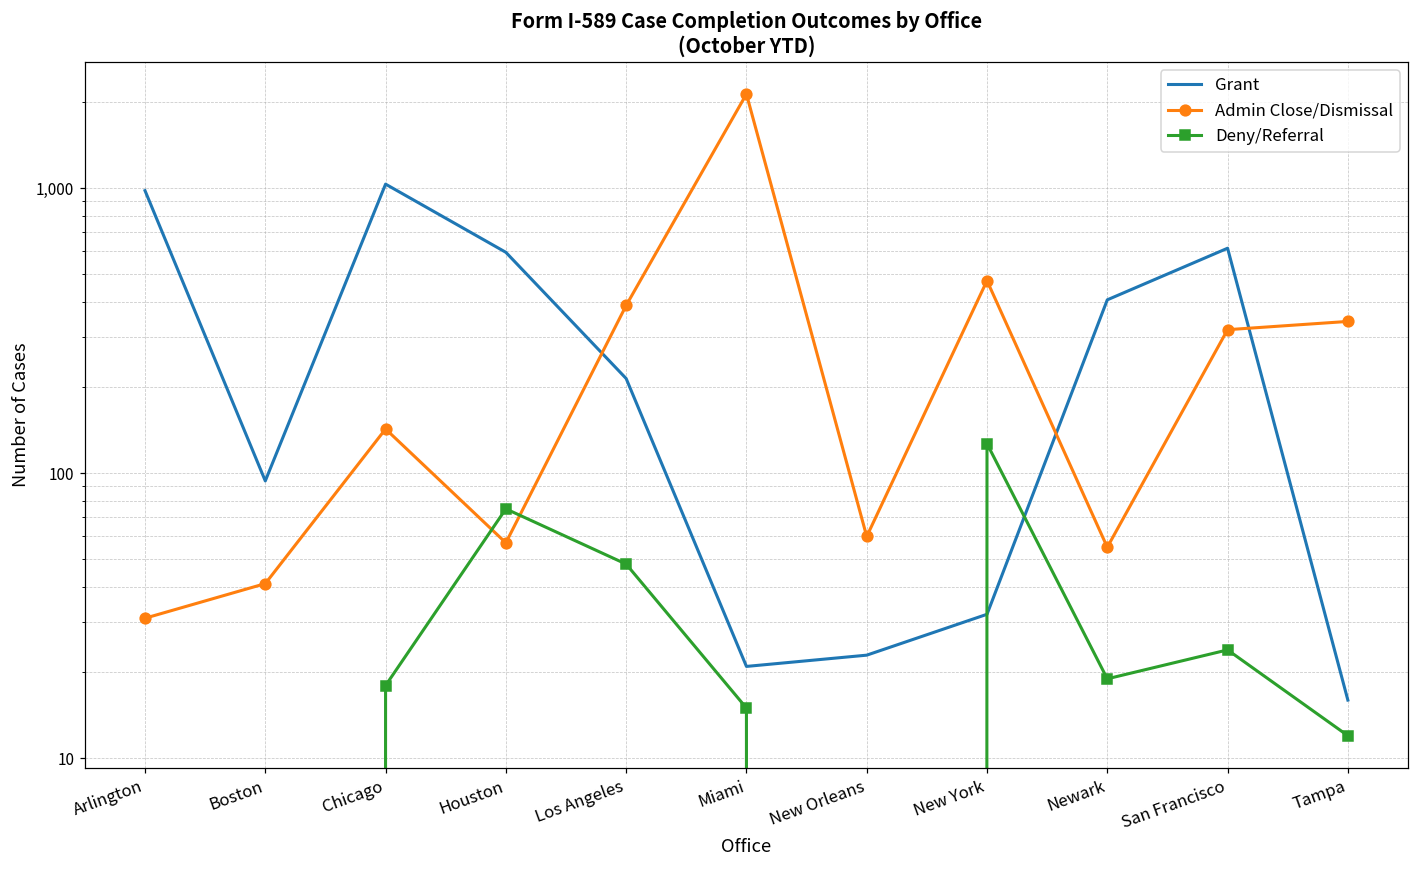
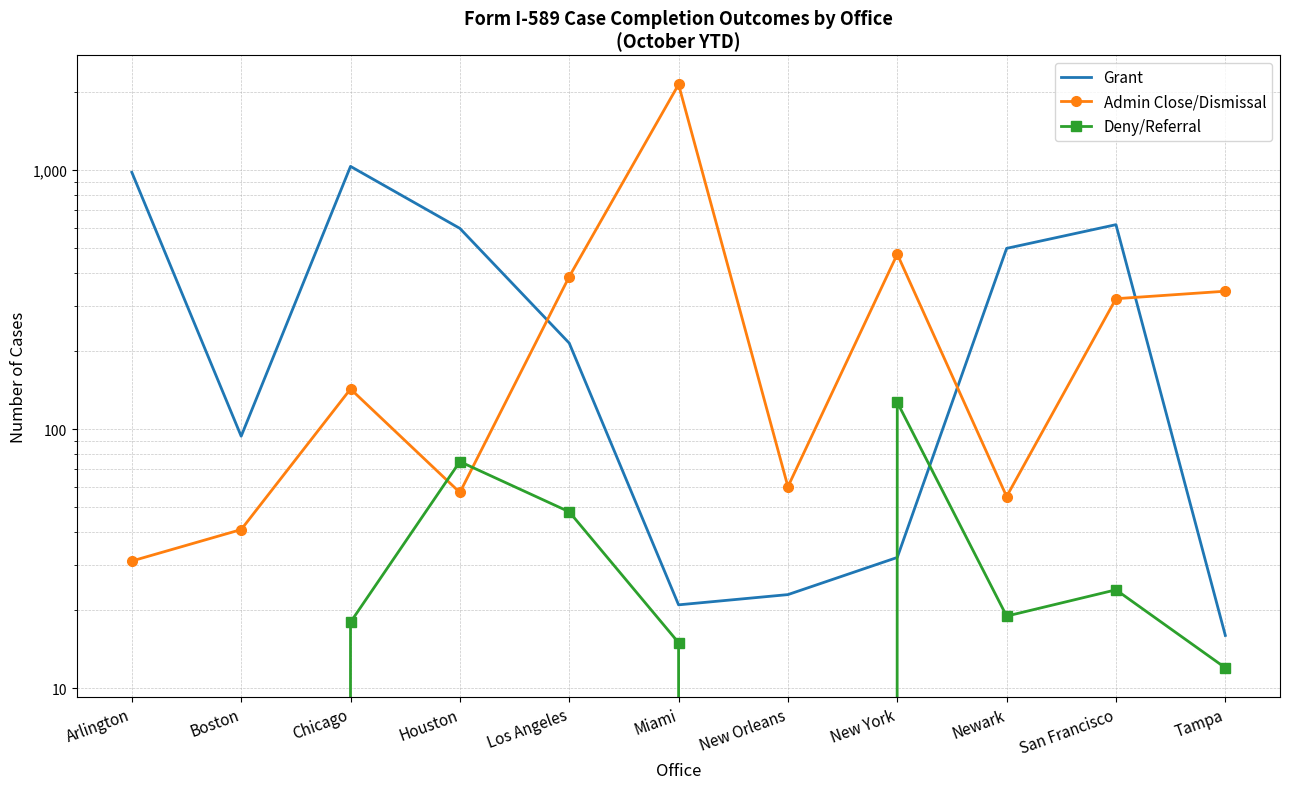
  {
    "Grant": {
      "Arlington": "980",
      "Boston": "94",
      "Chicago": "1,030",
      "Houston": "600",
      "Los Angeles": "220",
      "Miami": "21",
      "New Orleans": "23",
      "New York": "32",
-     "Newark": "410",
+     "Newark": "500",
      "San Francisco": "620",
      "Tampa": "16"
    },
    "Admin Close/Dismissal": {
      "Arlington": "31",
      "Boston": "41",
      "Chicago": "140",
      "Houston": "57",
      "Los Angeles": "390",
      "Miami": "2,100",
      "New Orleans": "60",
      "New York": "470",
      "Newark": "55",
      "San Francisco": "320",
      "Tampa": "340"
    },
    "Deny/Referral": {
      "Chicago": "18",
      "Houston": "75",
      "Los Angeles": "48",
      "Miami": "15",
      "New York": "130",
      "Newark": "19",
      "San Francisco": "24",
      "Tampa": "12"
    }
  }
